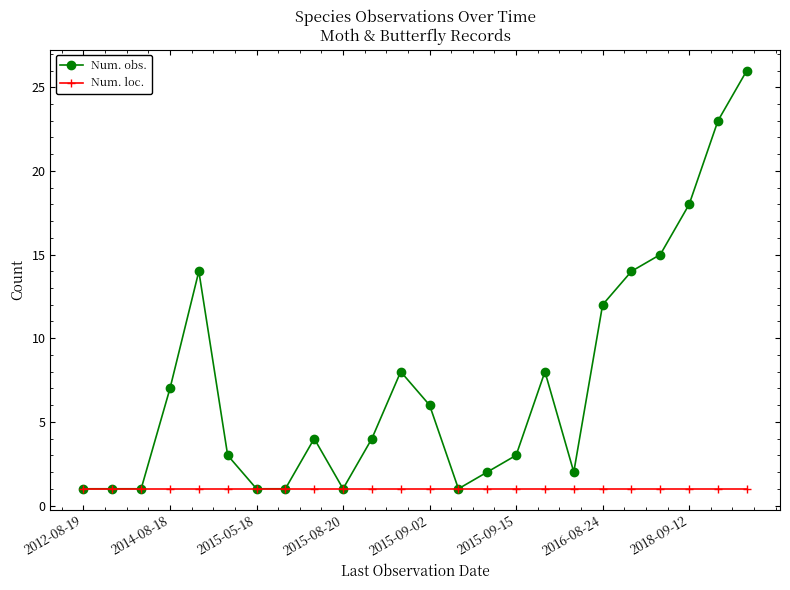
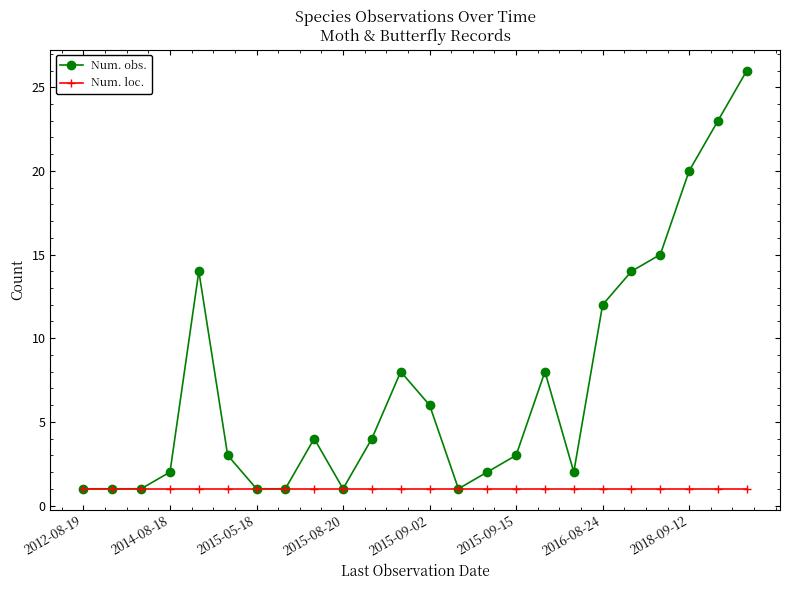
  {
    "Num. obs.": {
-     "2014-08-18": 7,
+     "2014-08-18": 2,
      "2015-09-02": 6,
      "2015-09-15": 3,
      "2016-08-24": 12,
-     "2018-09-12": 18
+     "2018-09-12": 20
    },
    "Num. loc.": {
      "2014-08-18": 1,
      "2015-09-02": 1,
      "2015-09-15": 1,
      "2016-08-24": 1,
      "2018-09-12": 1
    }
  }
